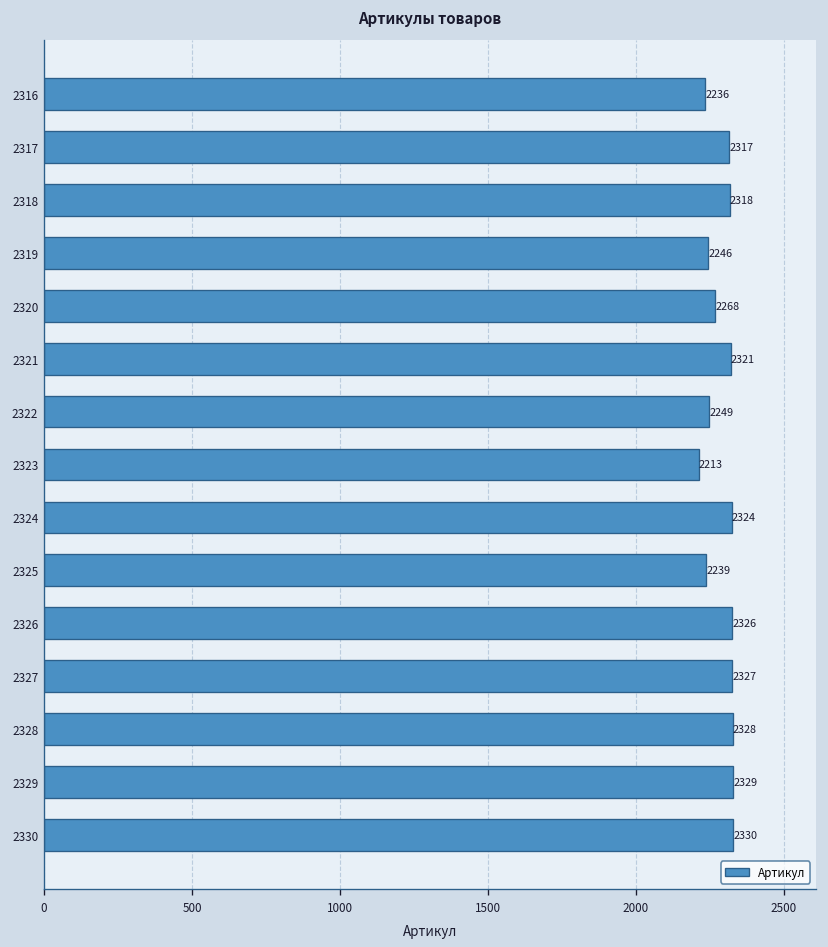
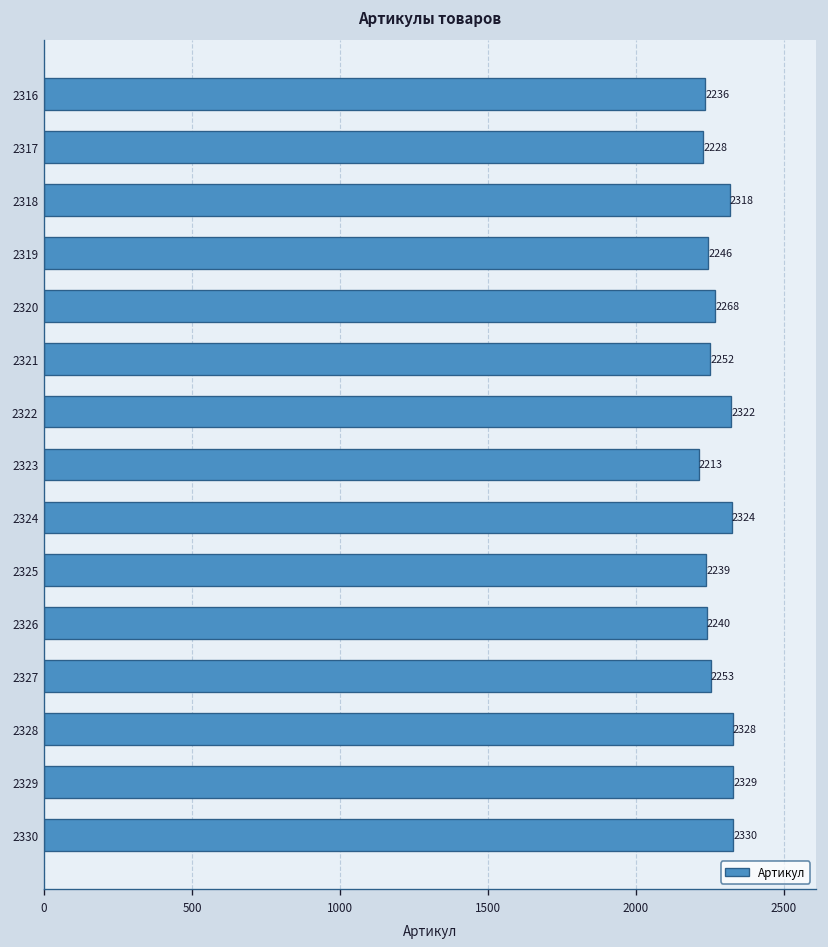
  {
    "2316": 2236,
-   "2317": 2317,
+   "2317": 2228,
    "2318": 2318,
    "2319": 2246,
    "2320": 2268,
-   "2321": 2321,
-   "2322": 2249,
+   "2321": 2252,
+   "2322": 2322,
    "2323": 2213,
    "2324": 2324,
    "2325": 2239,
-   "2326": 2326,
-   "2327": 2327,
+   "2326": 2240,
+   "2327": 2253,
    "2328": 2328,
    "2329": 2329,
    "2330": 2330
  }
